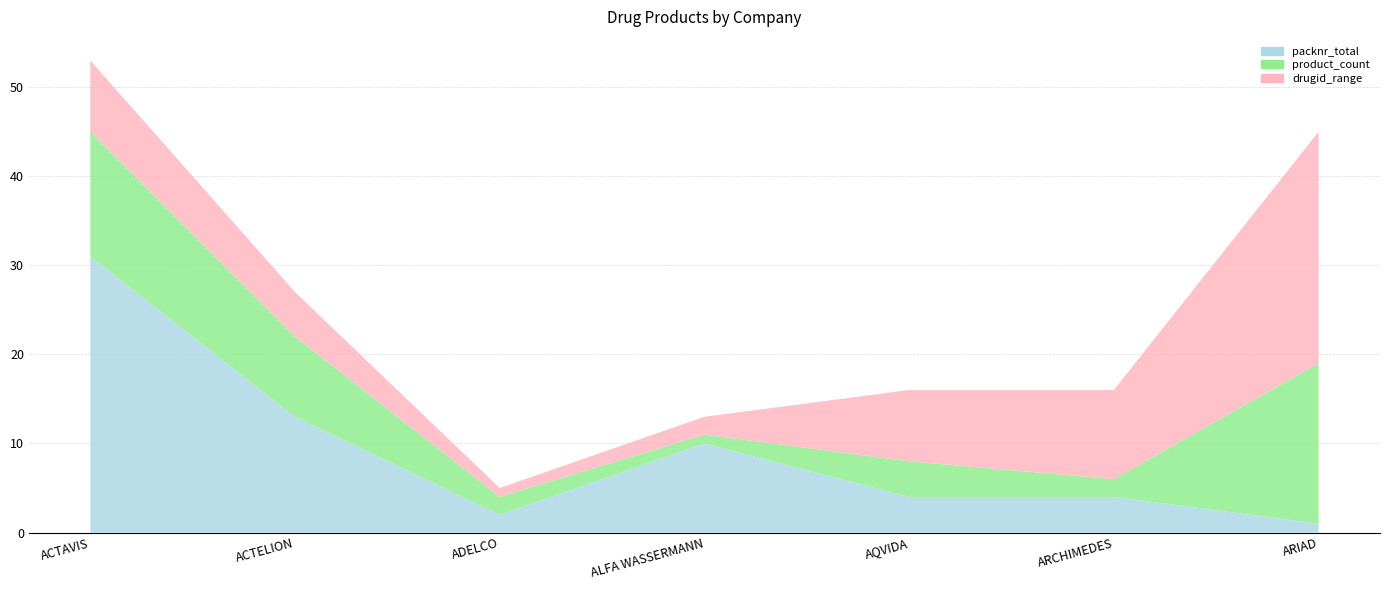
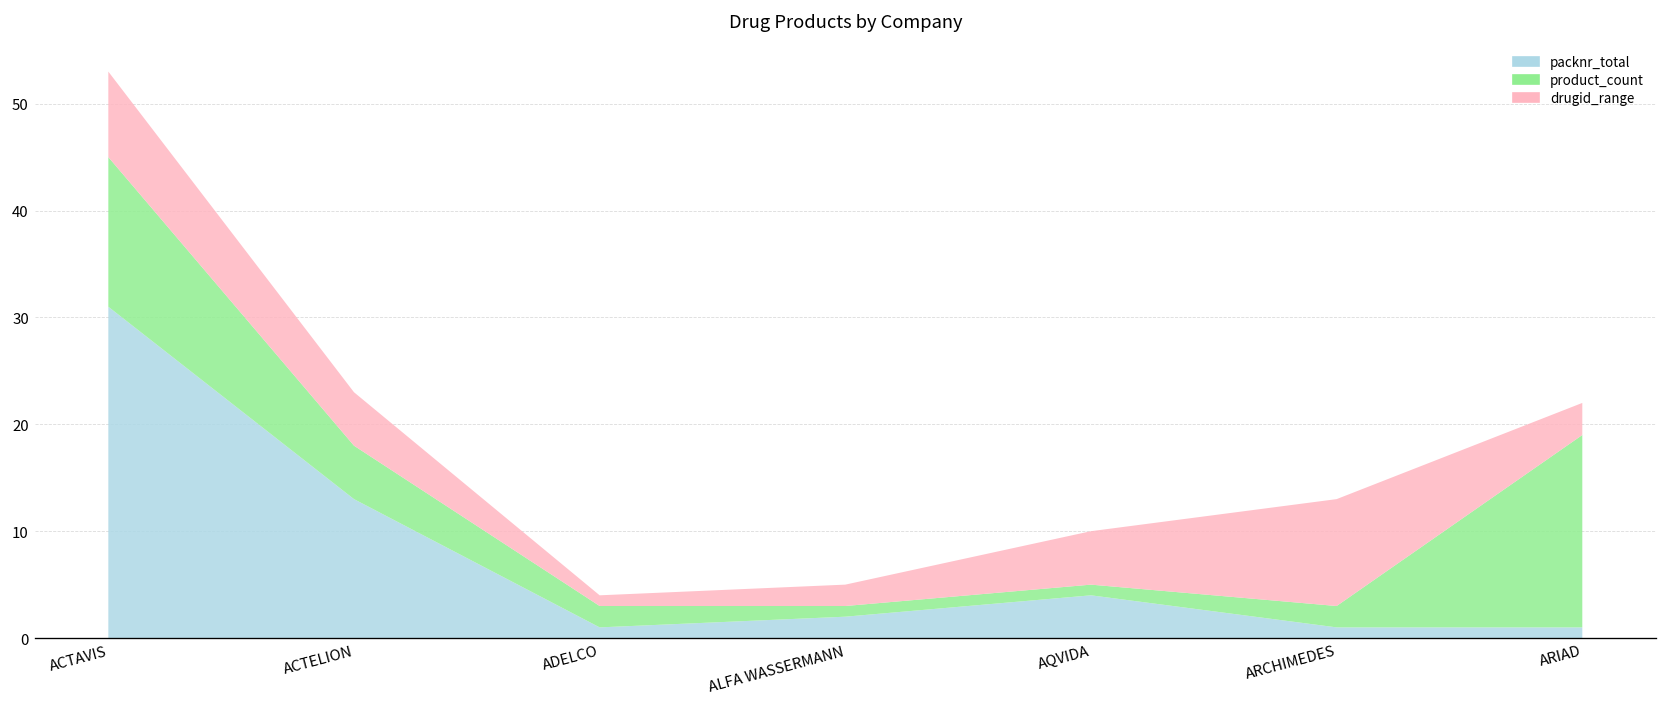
  {
    "packnr_total": {
      "ACTAVIS": 31,
      "ACTELION": 13,
-     "ADELCO": 2,
-     "ALFA WASSERMANN": 10,
+     "ADELCO": 1,
+     "ALFA WASSERMANN": 2,
      "AQVIDA": 4,
-     "ARCHIMEDES": 4,
+     "ARCHIMEDES": 1,
      "ARIAD": 1
    },
    "product_count": {
      "ACTAVIS": 14,
-     "ACTELION": 9,
+     "ACTELION": 5,
      "ADELCO": 2,
      "ALFA WASSERMANN": 1,
-     "AQVIDA": 4,
+     "AQVIDA": 1,
      "ARCHIMEDES": 2,
      "ARIAD": 18
    },
    "drugid_range": {
      "ACTAVIS": 8,
      "ACTELION": 5,
      "ADELCO": 1,
      "ALFA WASSERMANN": 2,
-     "AQVIDA": 8,
+     "AQVIDA": 5,
      "ARCHIMEDES": 10,
-     "ARIAD": 26
+     "ARIAD": 3
    }
  }
